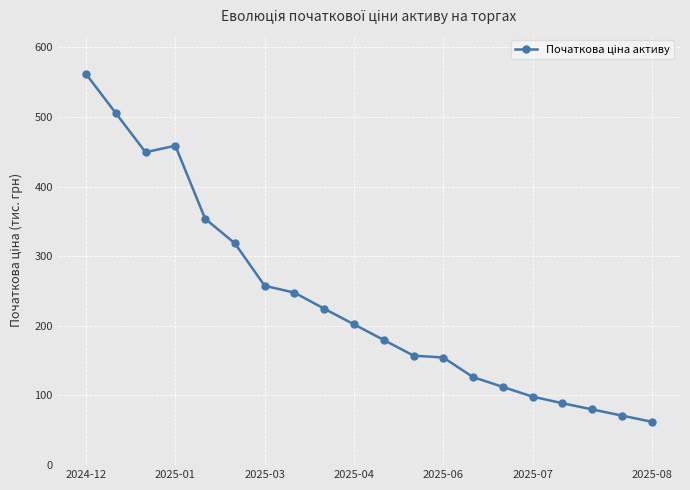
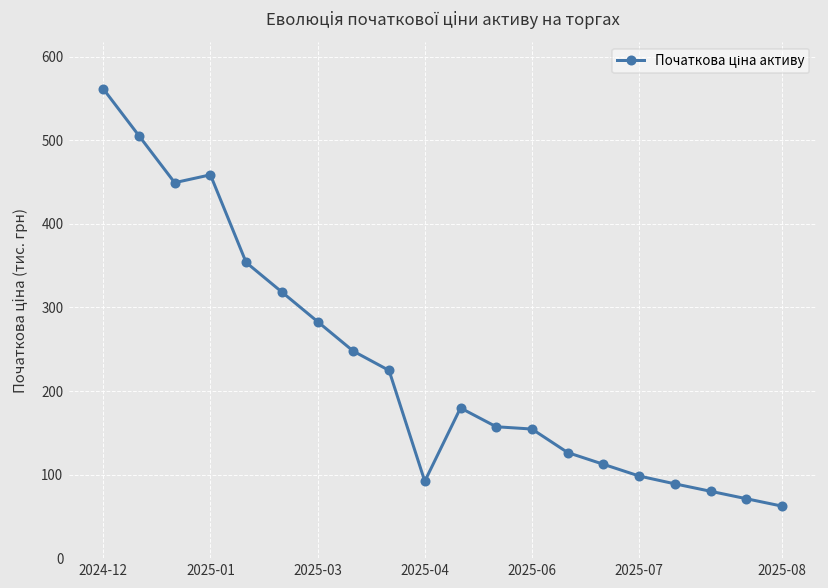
  {
    "2024-12": 560,
    "2025-01": 460,
-   "2025-03": 260,
-   "2025-04": 200,
+   "2025-03": 280,
+   "2025-04": 90,
    "2025-06": 150,
    "2025-07": 100,
    "2025-08": 60
  }
